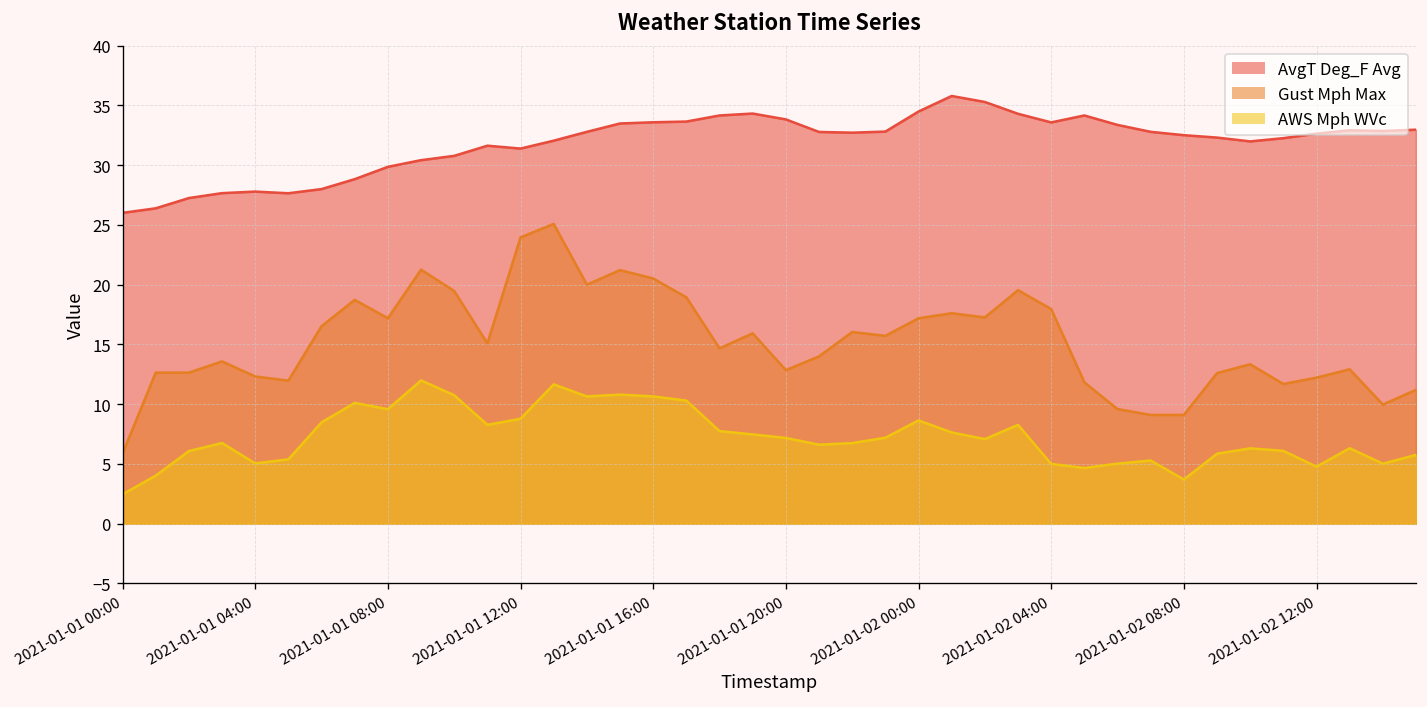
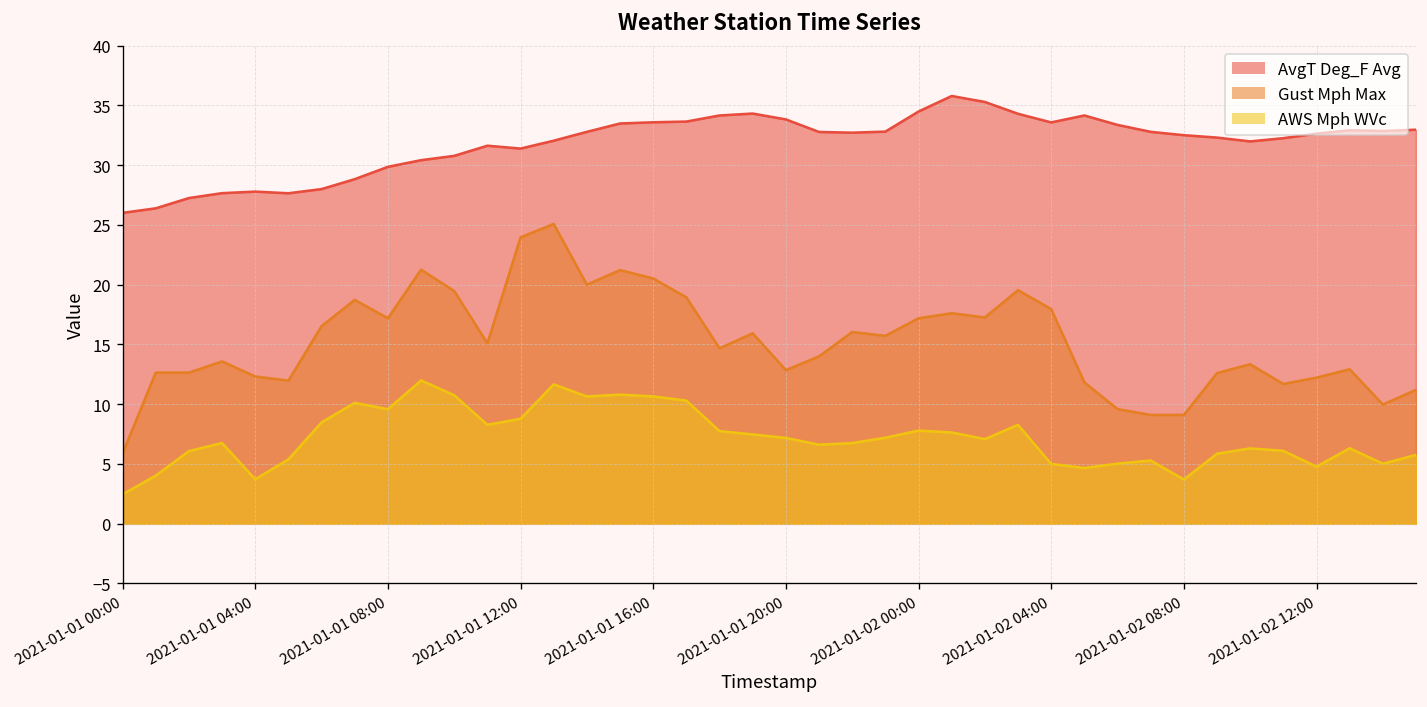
  {
    "AWS Mph WVc": {
      "2021-01-01 00:00": 2,
-     "2021-01-01 04:00": 5,
+     "2021-01-01 04:00": 4,
      "2021-01-01 08:00": 10,
      "2021-01-01 12:00": 9,
      "2021-01-01 16:00": 11,
      "2021-01-01 20:00": 7,
-     "2021-01-02 00:00": 9,
+     "2021-01-02 00:00": 8,
      "2021-01-02 04:00": 5,
      "2021-01-02 08:00": 4,
      "2021-01-02 12:00": 5
    }
  }
